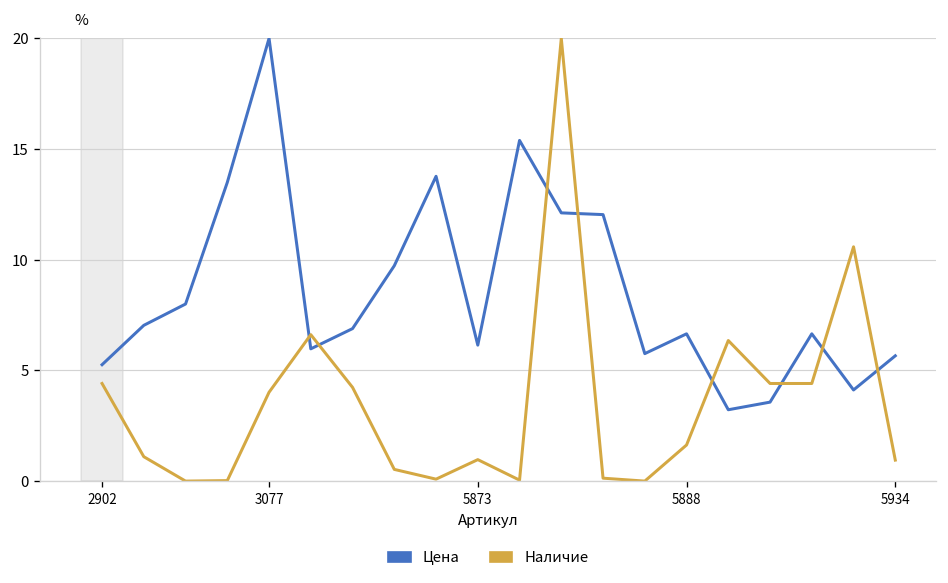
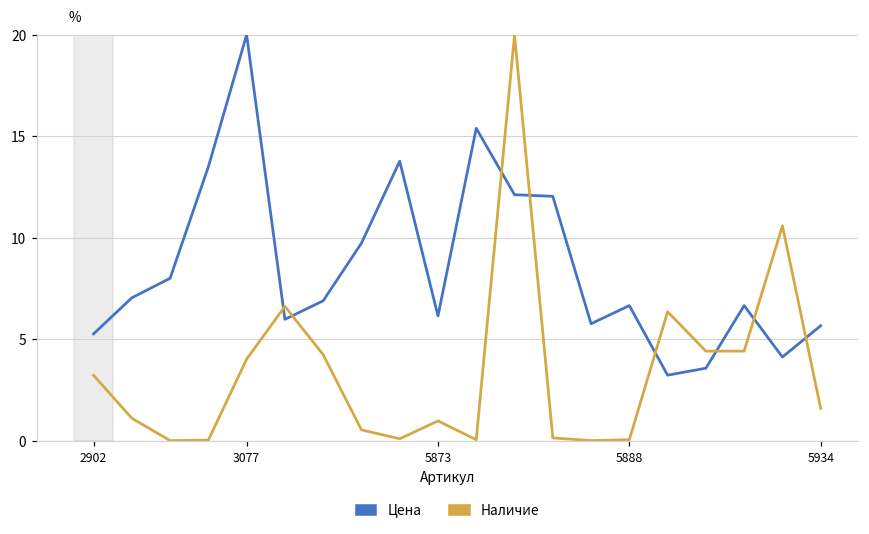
  {
    "Цена": {
      "2902": 5.3,
      "3077": 20.0,
      "5873": 6.1,
      "5888": 6.7,
      "5934": 5.7
    },
    "Наличие": {
-     "2902": 4.4,
+     "2902": 3.2,
      "3077": 4.0,
      "5873": 1.0,
-     "5888": 1.6,
-     "5934": 0.9
+     "5888": 0.0,
+     "5934": 1.6
    }
  }
